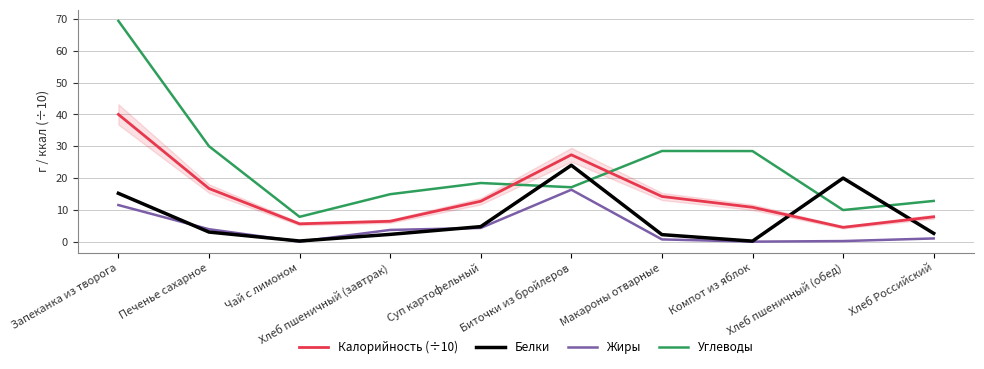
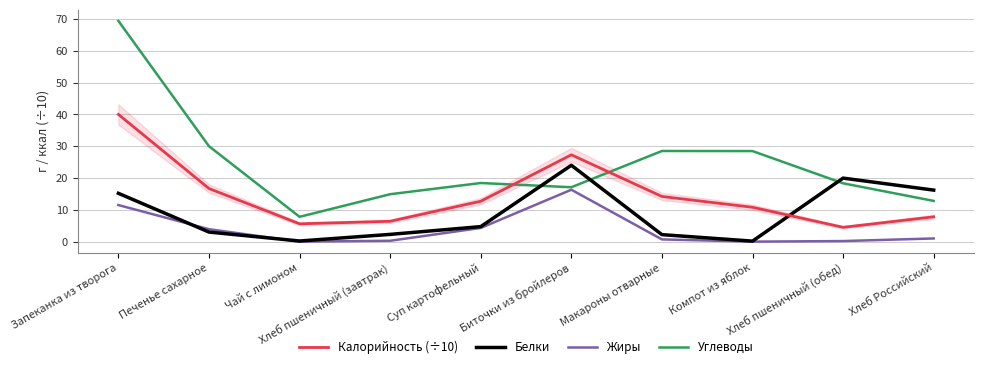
  {
    "Белки": {
      "Запеканка из творога": 15,
      "Печенье сахарное": 3,
      "Хлеб пшеничный (завтрак)": 2,
      "Биточки из бройлеров": 24,
      "Макароны отварные": 2,
      "Хлеб пшеничный (обед)": 20,
-     "Хлеб Российский": 3
+     "Хлеб Российский": 16
    },
    "Жиры": {
      "Запеканка из творога": 12,
      "Печенье сахарное": 4,
-     "Хлеб пшеничный (завтрак)": 4,
+     "Хлеб пшеничный (завтрак)": 0,
      "Макароны отварные": 1,
      "Хлеб пшеничный (обед)": 0,
      "Хлеб Российский": 1
    },
    "Углеводы": {
      "Запеканка из творога": 69,
      "Печенье сахарное": 30,
      "Чай с лимоном": 8,
      "Хлеб пшеничный (завтрак)": 15,
      "Суп картофельный": 18,
      "Макароны отварные": 29,
      "Компот из яблок": 28,
-     "Хлеб пшеничный (обед)": 10,
+     "Хлеб пшеничный (обед)": 18,
      "Хлеб Российский": 13
    }
  }
